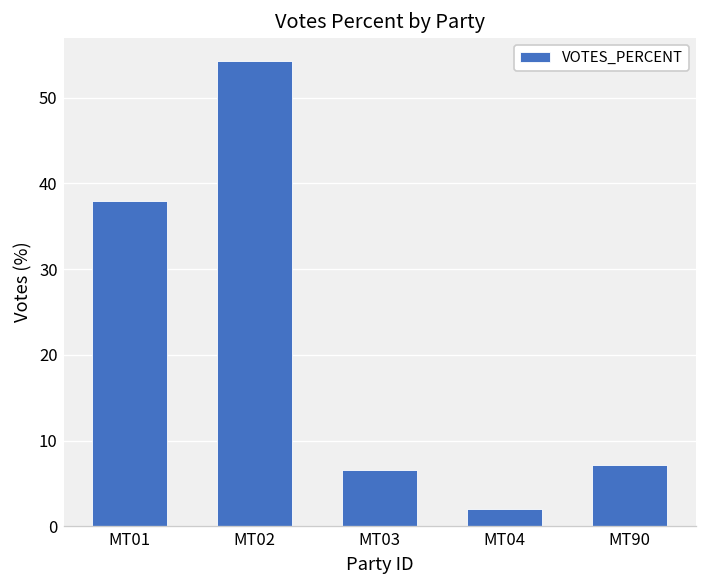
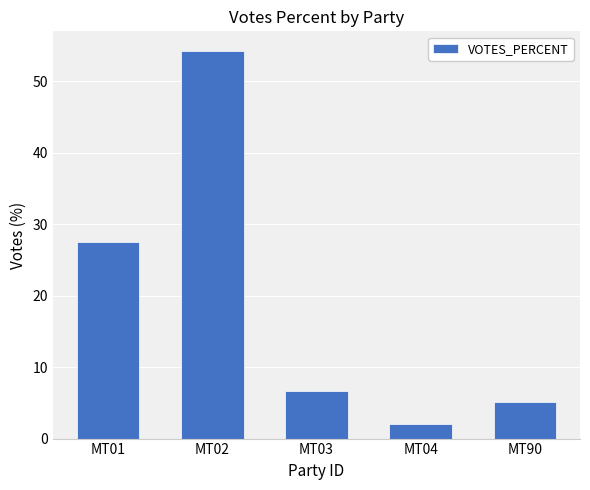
  {
-   "MT01": 38,
+   "MT01": 28,
    "MT02": 54,
    "MT03": 7,
    "MT04": 2,
-   "MT90": 7
+   "MT90": 5
  }
